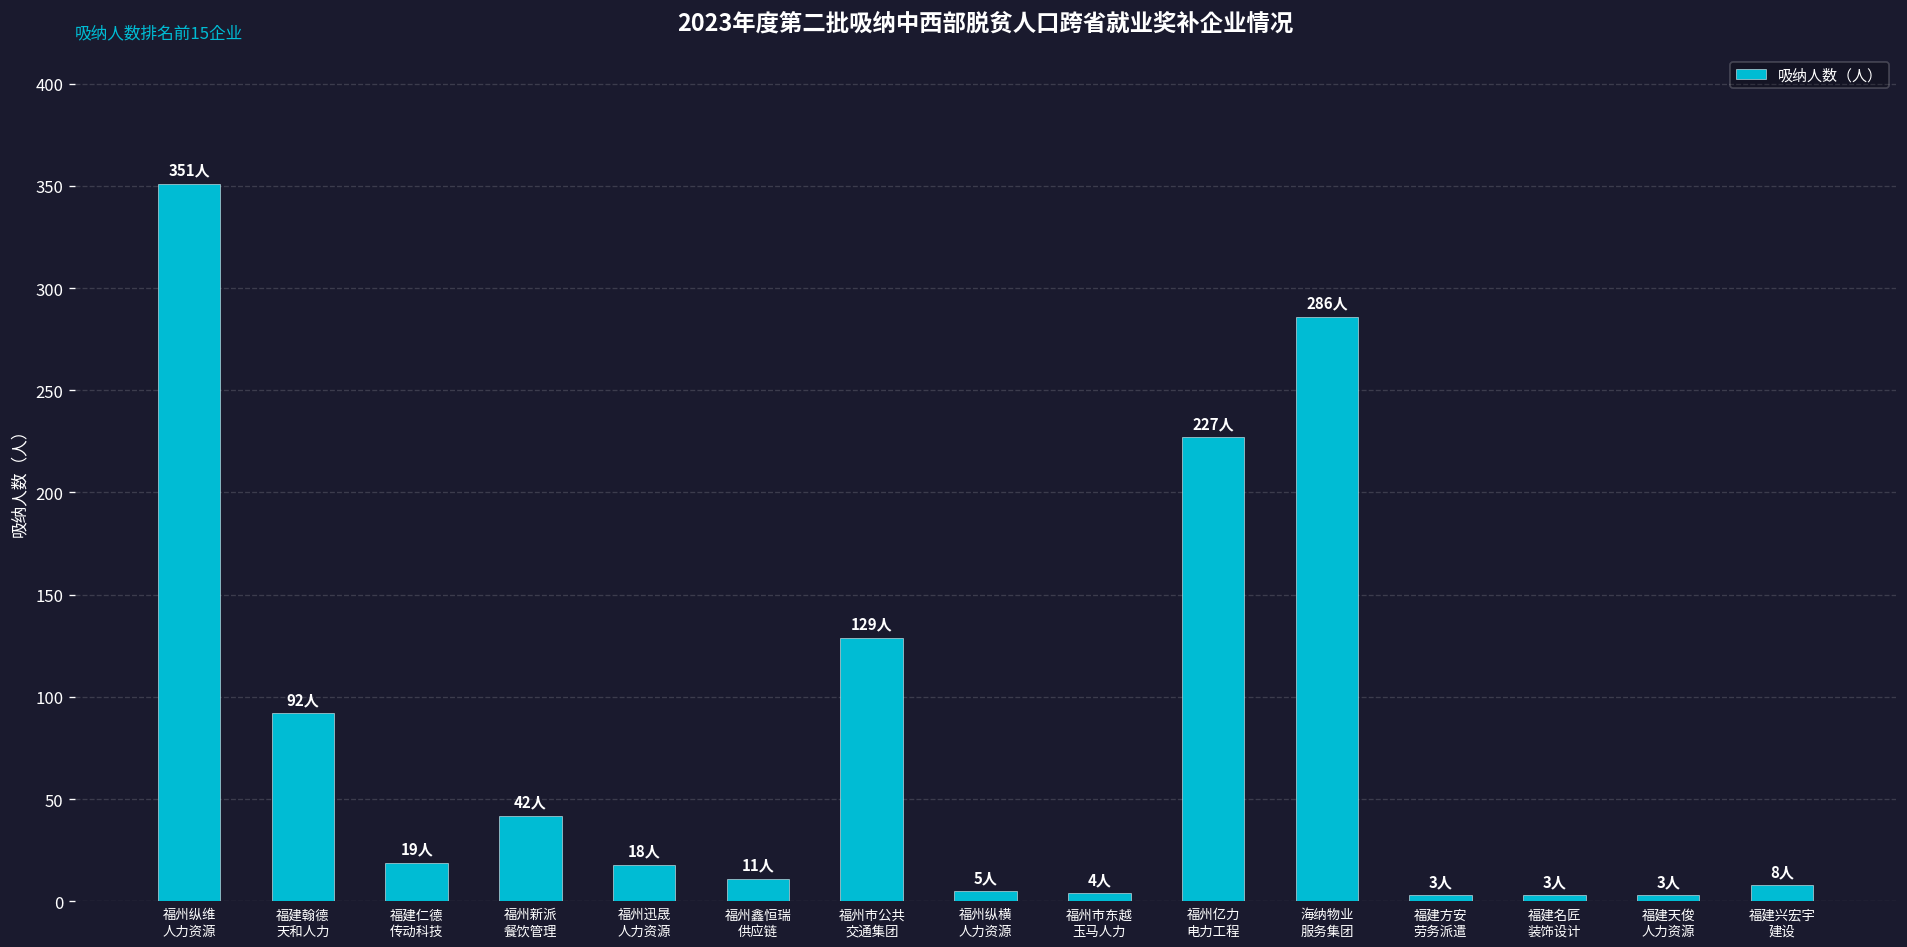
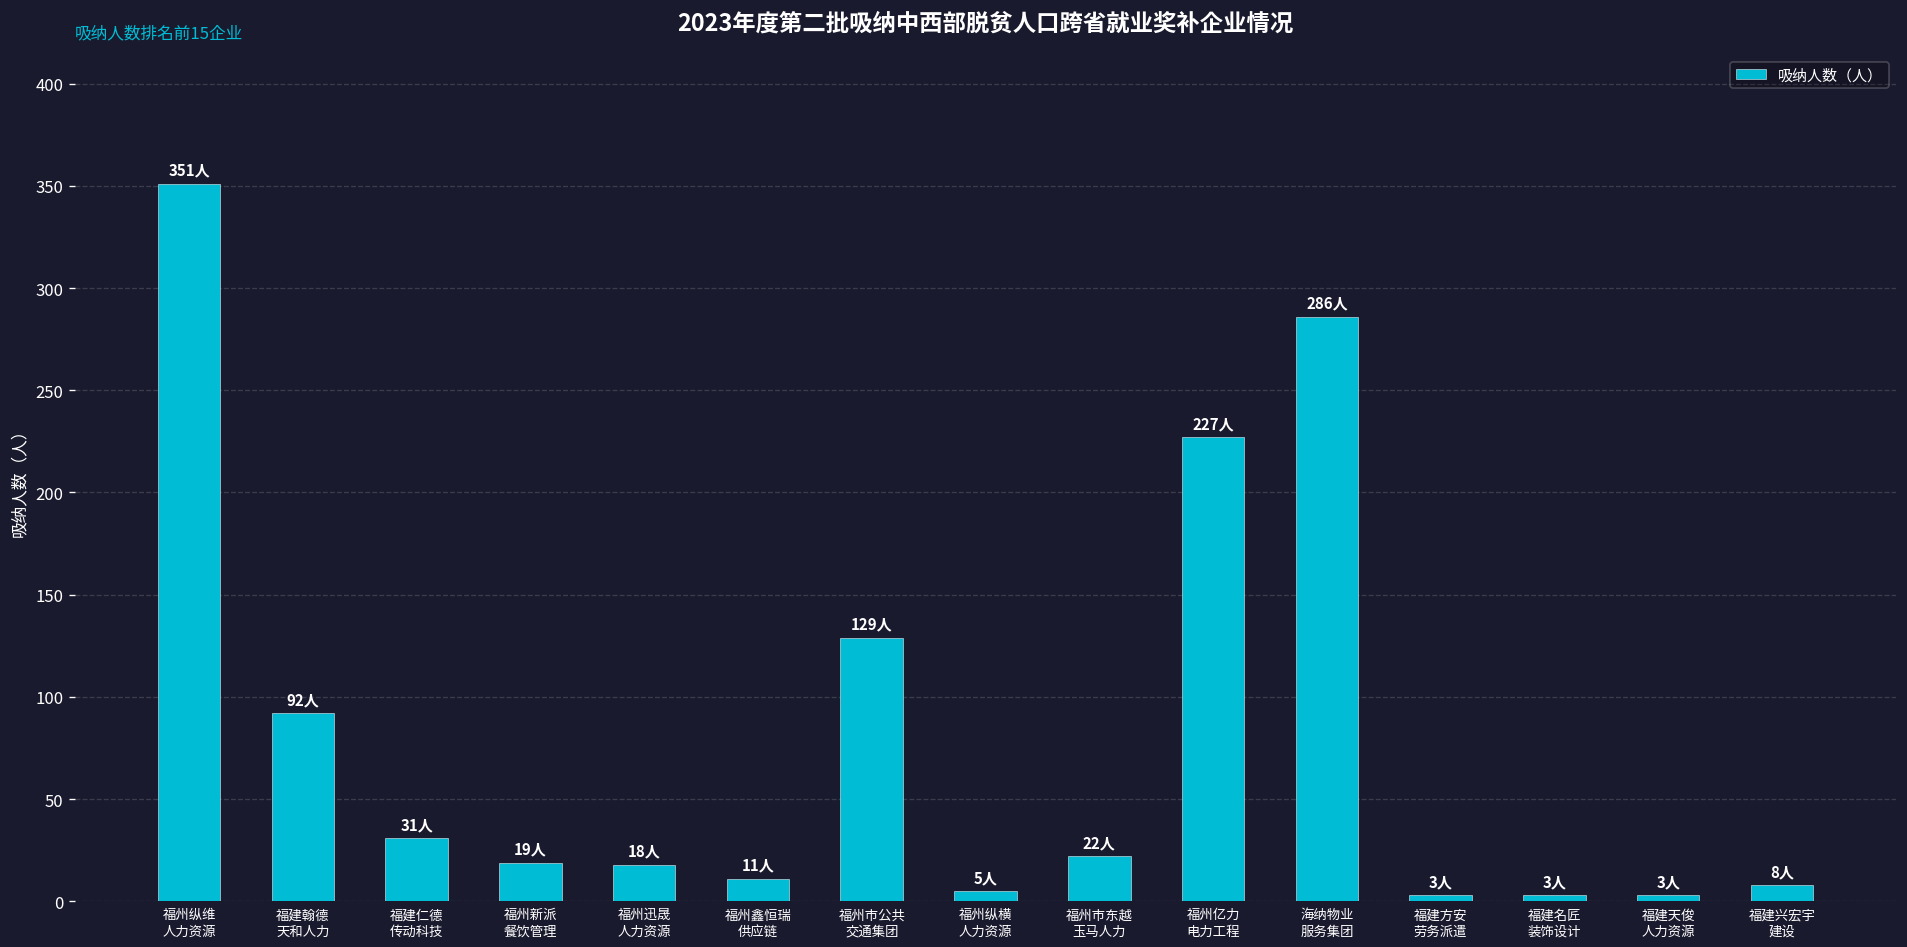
  {
    "福州纵维 人力资源": "351人",
    "福建翰德 天和人力": "92人",
-   "福建仁德 传动科技": "19人",
-   "福州新派 餐饮管理": "42人",
+   "福建仁德 传动科技": "31人",
+   "福州新派 餐饮管理": "19人",
    "福州迅晟 人力资源": "18人",
    "福州鑫恒瑞 供应链": "11人",
    "福州市公共 交通集团": "129人",
    "福州纵横 人力资源": "5人",
-   "福州市东越 玉马人力": "4人",
+   "福州市东越 玉马人力": "22人",
    "福州亿力 电力工程": "227人",
    "海纳物业 服务集团": "286人",
    "福建方安 劳务派遣": "3人",
    "福建名匠 装饰设计": "3人",
    "福建天俊 人力资源": "3人",
    "福建兴宏宇 建设": "8人"
  }
